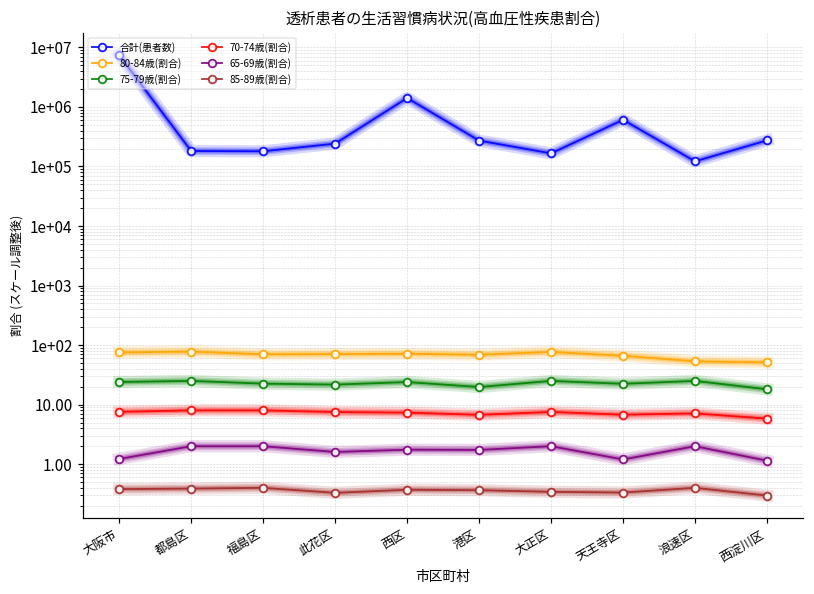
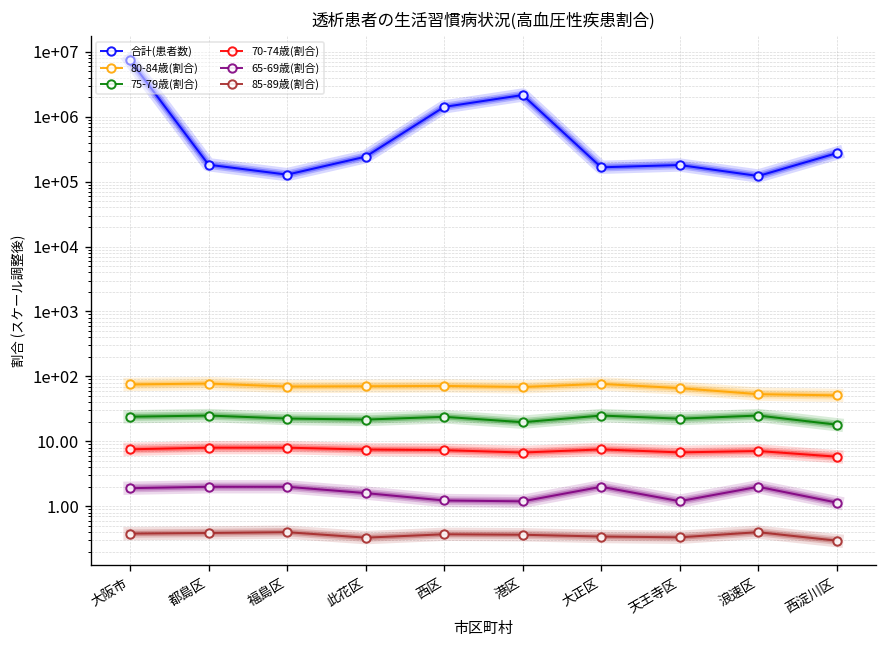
  {
    "合計(患者数)": {
      "都島区": 180000,
-     "福島区": 180000,
+     "福島区": 130000,
      "此花区": 200000,
      "西区": 1400000,
-     "港区": 300000,
+     "港区": 2200000,
      "大正区": 170000,
-     "天王寺区": 600000,
+     "天王寺区": 180000,
      "浪速区": 120000,
      "西淀川区": 300000
    },
    "80-84歳(割合)": {
      "大阪市": 80,
      "都島区": 80,
      "福島区": 70,
      "此花区": 70,
      "西区": 70,
      "港区": 70,
      "大正区": 80,
      "天王寺区": 70,
      "浪速区": 50,
      "西淀川区": 50
    },
    "75-79歳(割合)": {
      "大阪市": 20,
      "都島区": 30,
      "福島区": 23,
      "此花区": 22,
      "西区": 20,
      "港区": 20,
      "大正区": 30,
      "天王寺区": 22,
      "浪速区": 30,
      "西淀川区": 18
    },
    "70-74歳(割合)": {
      "大阪市": 8,
      "都島区": 8,
      "福島区": 8,
      "此花区": 8,
      "西区": 7,
      "港区": 7,
      "大正区": 8,
      "天王寺区": 7,
      "浪速区": 7,
      "西淀川区": 6
    },
    "65-69歳(割合)": {
-     "大阪市": 1.2,
+     "大阪市": 1.9,
      "都島区": 2.0,
      "福島区": 2.0,
      "此花区": 1.6,
-     "西区": 1.8,
-     "港区": 1.7,
+     "西区": 1.2,
+     "港区": 1.2,
      "大正区": 2.0,
      "天王寺区": 1.2,
      "浪速区": 2.0,
      "西淀川区": 1.1
    },
    "85-89歳(割合)": {
      "大阪市": 0.4,
      "都島区": 0.4,
      "福島区": 0.4,
      "此花区": 0.3,
      "西区": 0.4,
      "港区": 0.4,
      "大正区": 0.3,
      "天王寺区": 0.3,
      "浪速区": 0.4,
      "西淀川区": 0.3
    }
  }
